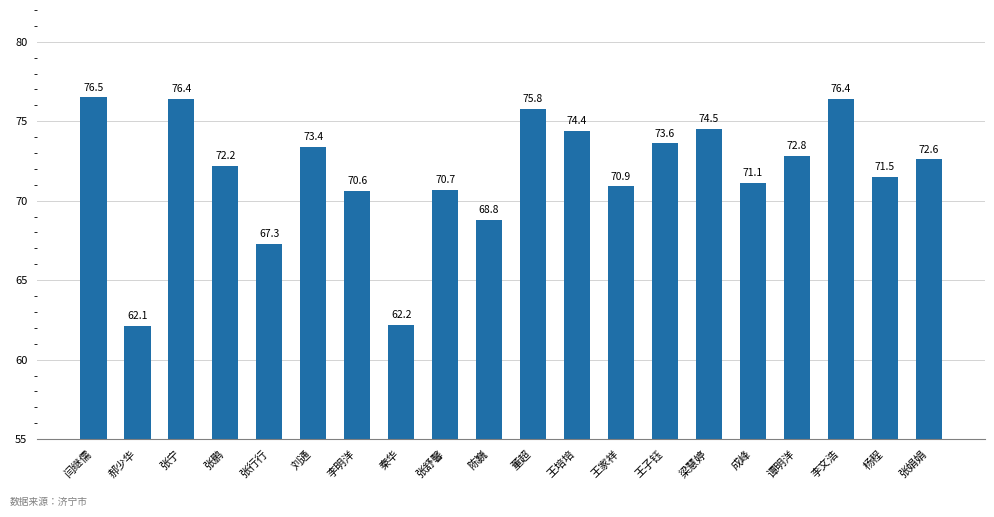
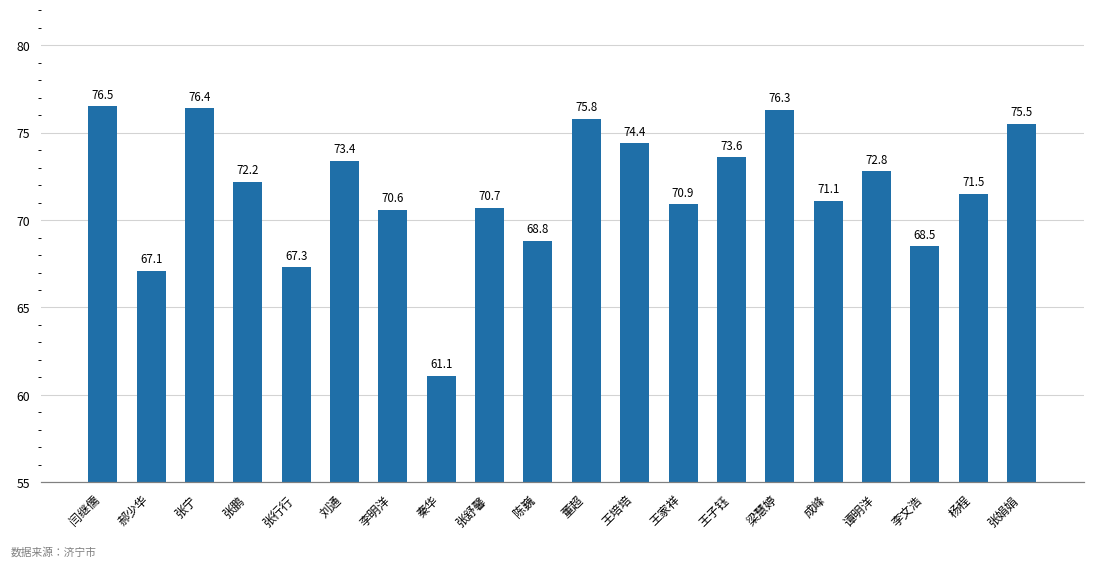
  {
    "闫继儒": 76.5,
-   "郝少华": 62.1,
+   "郝少华": 67.1,
    "张宁": 76.4,
    "张鹏": 72.2,
    "张行行": 67.3,
    "刘通": 73.4,
    "李明洋": 70.6,
-   "秦华": 62.2,
+   "秦华": 61.1,
    "张舒馨": 70.7,
    "陈巍": 68.8,
    "董超": 75.8,
    "王培培": 74.4,
    "王家祥": 70.9,
    "王子钰": 73.6,
-   "梁慧婷": 74.5,
+   "梁慧婷": 76.3,
    "成峰": 71.1,
    "谭明洋": 72.8,
-   "李文浩": 76.4,
+   "李文浩": 68.5,
    "杨程": 71.5,
-   "张娟娟": 72.6
+   "张娟娟": 75.5
  }
